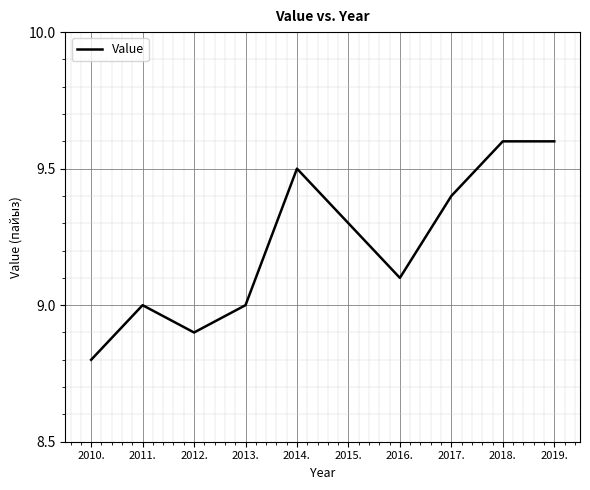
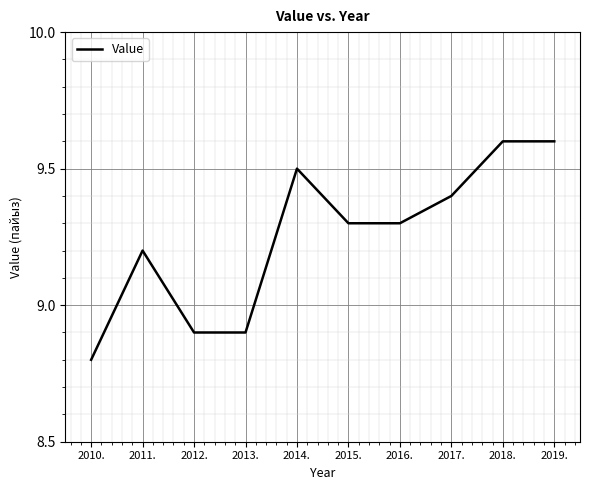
  {
    "2010.": 8.8,
-   "2011.": 9.0,
+   "2011.": 9.2,
    "2012.": 8.9,
-   "2013.": 9.0,
+   "2013.": 8.9,
    "2014.": 9.5,
    "2015.": 9.3,
-   "2016.": 9.1,
+   "2016.": 9.3,
    "2017.": 9.4,
    "2018.": 9.6,
    "2019.": 9.6
  }
